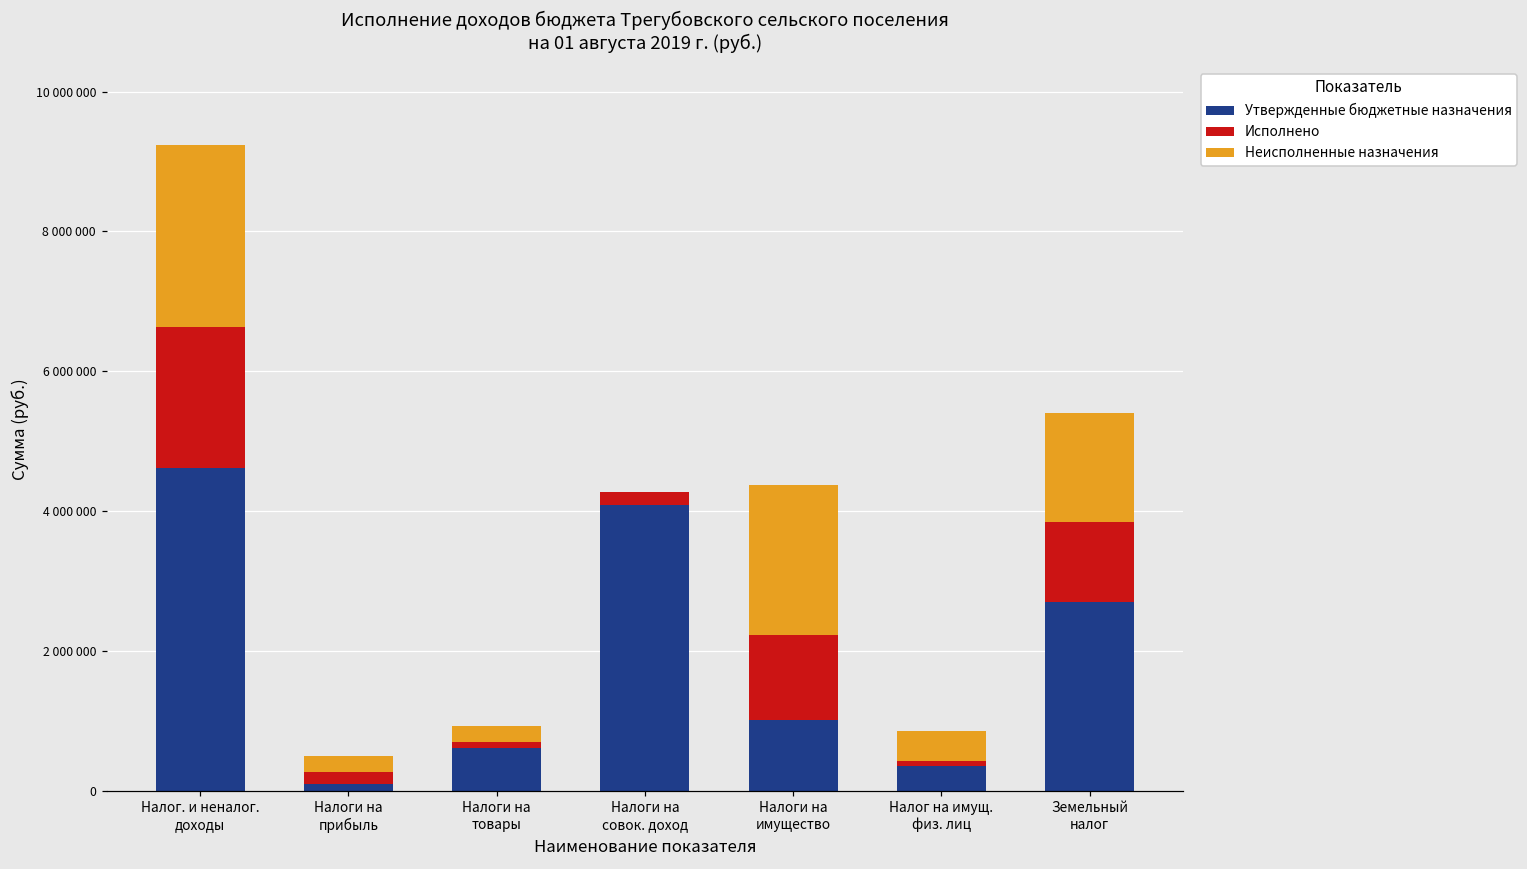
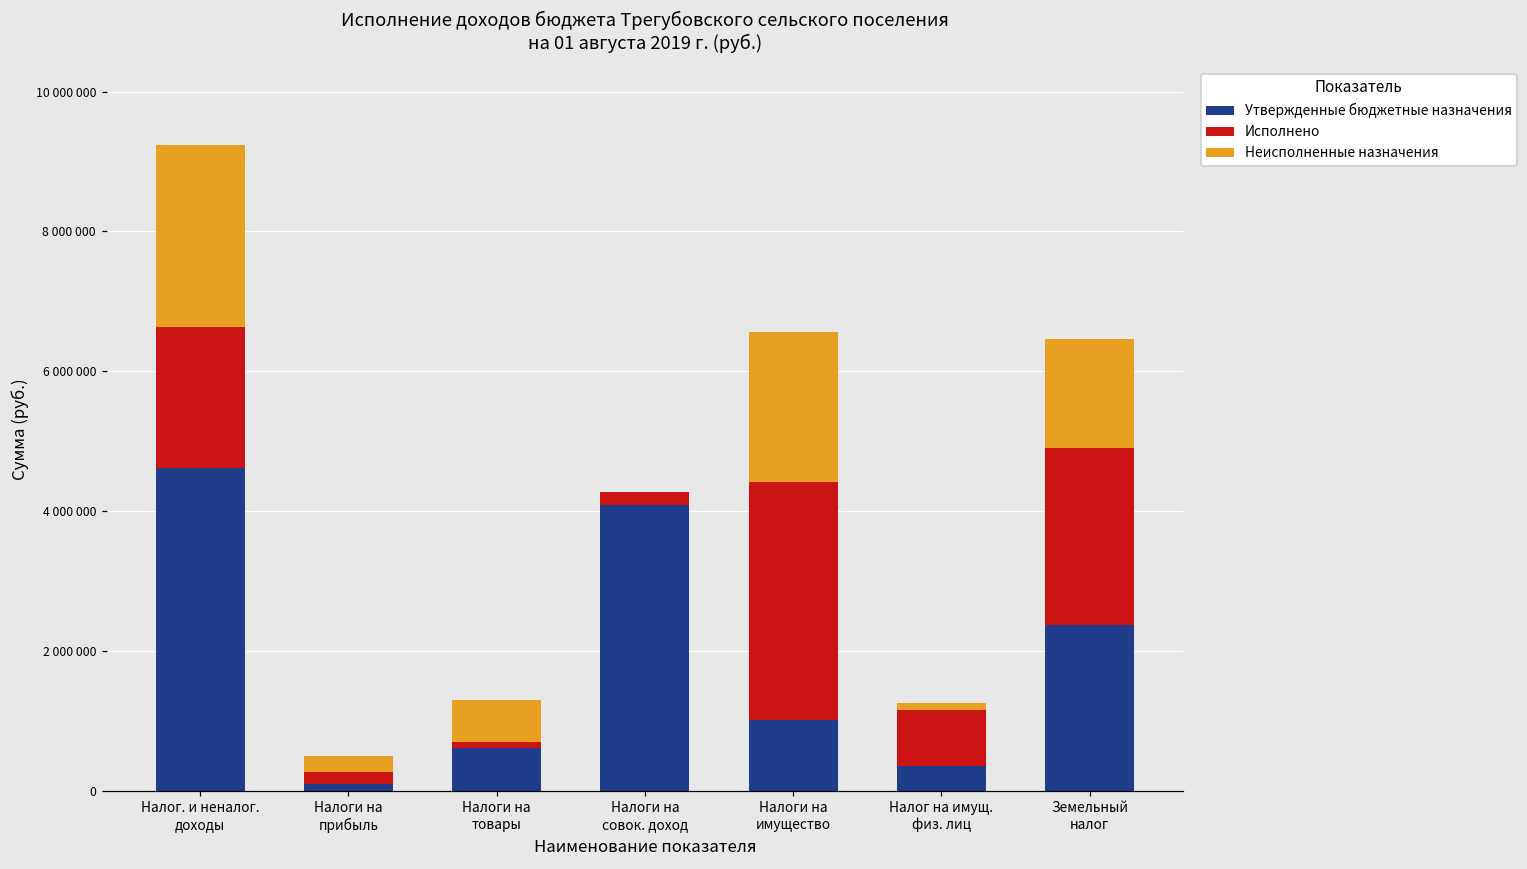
  {
    "Утвержденные бюджетные назначения": {
      "Налог. и неналог. доходы": 4600000,
      "Налоги на прибыль": 100000,
      "Налоги на товары": 600000,
      "Налоги на совок. доход": 4100000,
      "Налоги на имущество": 1000000,
      "Налог на имущ. физ. лиц": 400000,
-     "Земельный налог": 2700000
+     "Земельный налог": 2400000
    },
    "Исполнено": {
      "Налог. и неналог. доходы": 2000000,
      "Налоги на прибыль": 200000,
      "Налоги на товары": 100000,
      "Налоги на совок. доход": 200000,
-     "Налоги на имущество": 1200000,
-     "Налог на имущ. физ. лиц": 100000,
-     "Земельный налог": 1100000
+     "Налоги на имущество": 3400000,
+     "Налог на имущ. физ. лиц": 800000,
+     "Земельный налог": 2500000
    },
    "Неисполненные назначения": {
      "Налог. и неналог. доходы": 2600000,
      "Налоги на прибыль": 200000,
-     "Налоги на товары": 200000,
+     "Налоги на товары": 600000,
      "Налоги на совок. доход": 0,
      "Налоги на имущество": 2200000,
-     "Налог на имущ. физ. лиц": 400000,
+     "Налог на имущ. физ. лиц": 100000,
      "Земельный налог": 1600000
    }
  }
